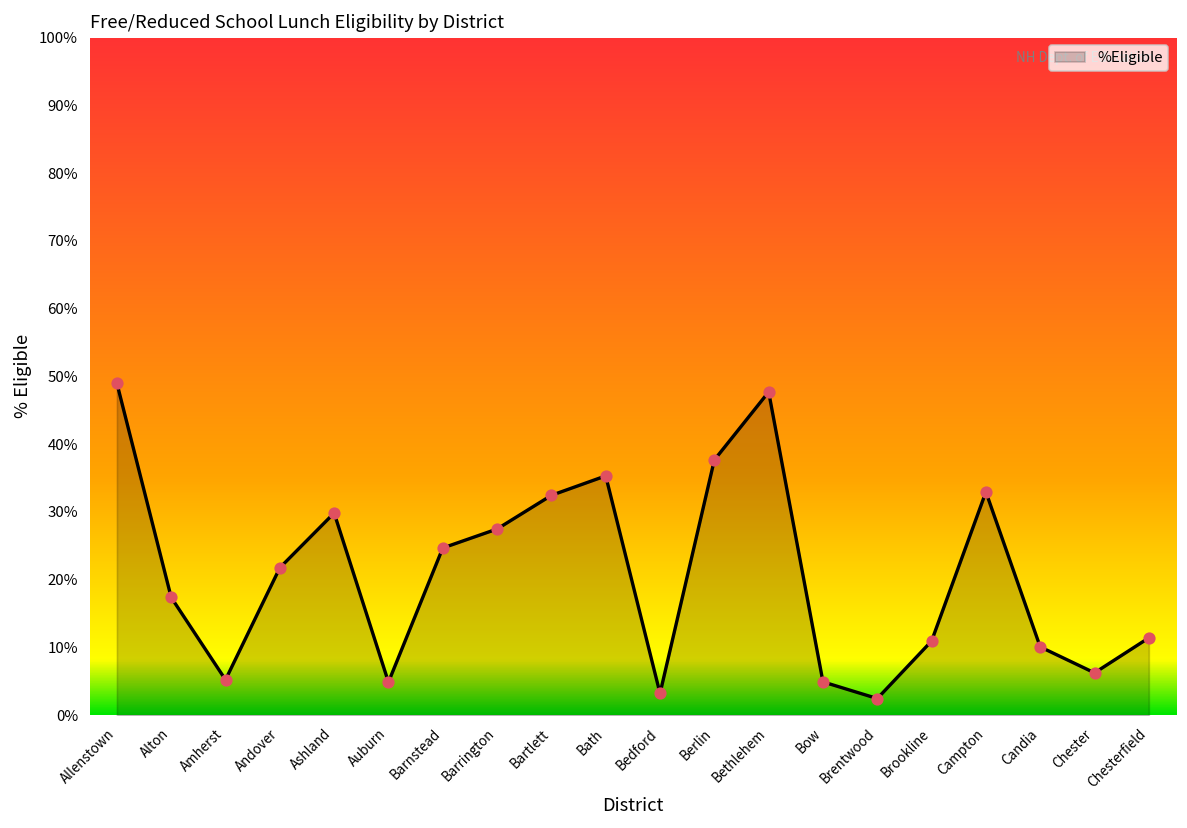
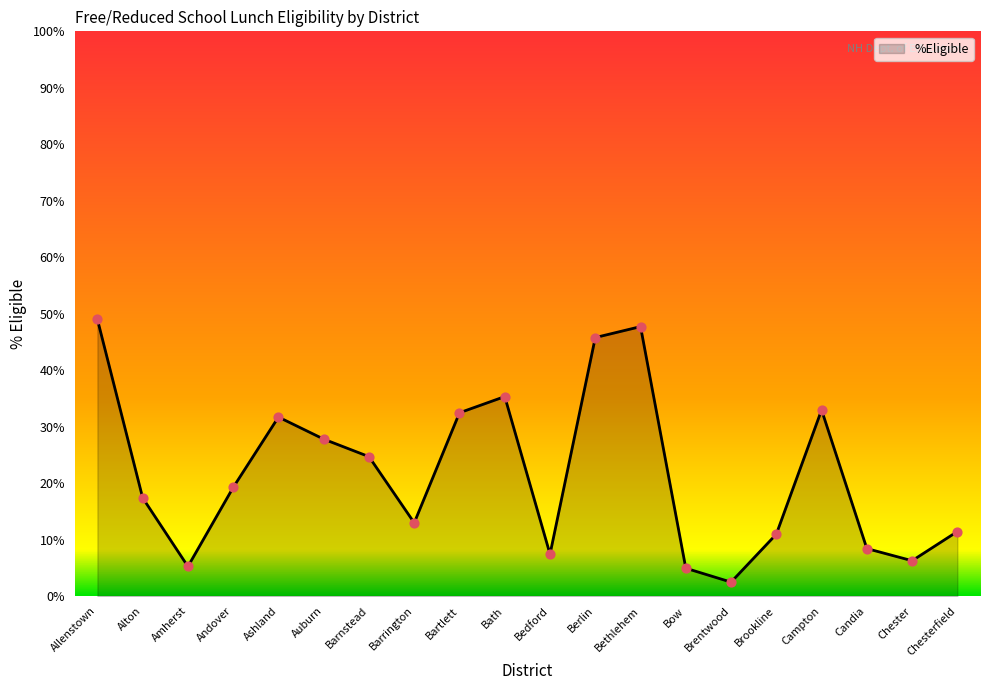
  {
    "Allenstown": "49%",
    "Alton": "17%",
    "Amherst": "5%",
-   "Andover": "22%",
-   "Ashland": "30%",
-   "Auburn": "5%",
+   "Andover": "19%",
+   "Ashland": "32%",
+   "Auburn": "28%",
    "Barnstead": "25%",
-   "Barrington": "27%",
+   "Barrington": "13%",
    "Bartlett": "32%",
    "Bath": "35%",
-   "Bedford": "3%",
-   "Berlin": "38%",
+   "Bedford": "7%",
+   "Berlin": "46%",
    "Bethlehem": "48%",
    "Bow": "5%",
    "Brentwood": "2%",
    "Brookline": "11%",
    "Campton": "33%",
-   "Candia": "10%",
+   "Candia": "8%",
    "Chester": "6%",
    "Chesterfield": "11%"
  }
